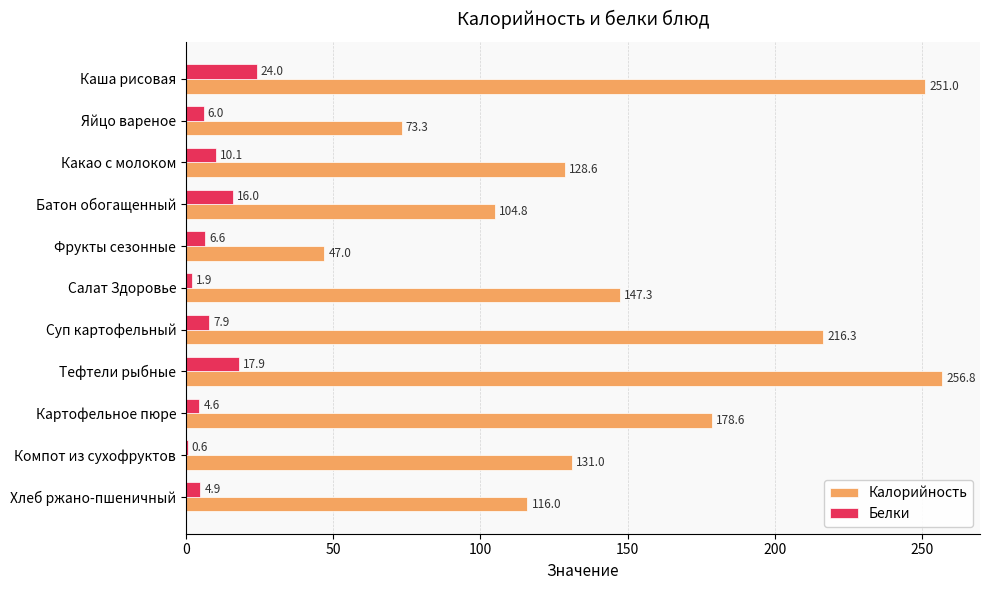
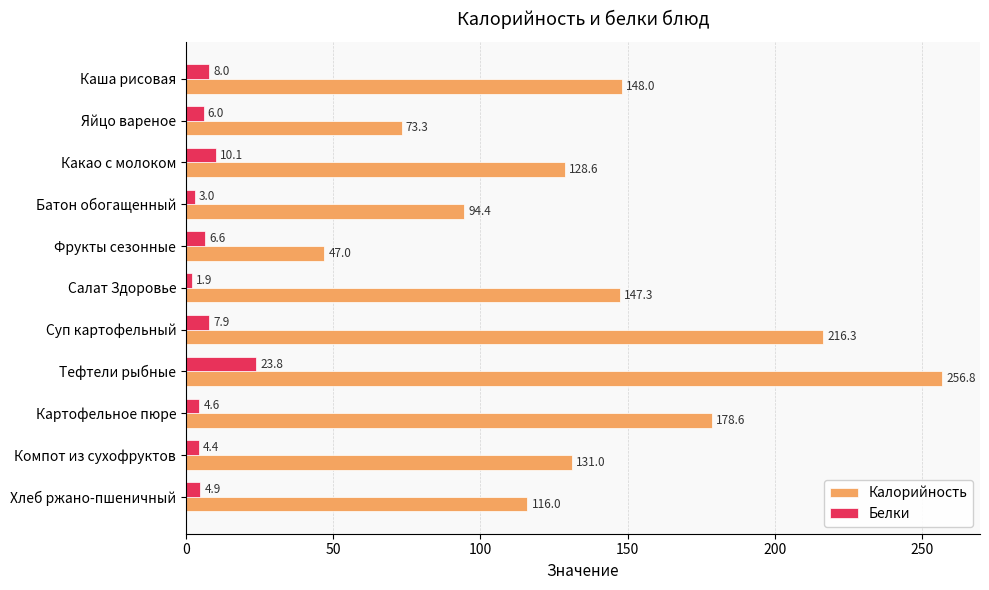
  {
    "Калорийность": {
-     "Каша рисовая": 251.0,
+     "Каша рисовая": 148.0,
      "Яйцо вареное": 73.3,
      "Какао с молоком": 128.6,
-     "Батон обогащенный": 104.8,
+     "Батон обогащенный": 94.4,
      "Фрукты сезонные": 47.0,
      "Салат Здоровье": 147.3,
      "Суп картофельный": 216.3,
      "Тефтели рыбные": 256.8,
      "Картофельное пюре": 178.6,
      "Компот из сухофруктов": 131.0,
      "Хлеб ржано-пшеничный": 116.0
    },
    "Белки": {
-     "Каша рисовая": 24.0,
+     "Каша рисовая": 8.0,
      "Яйцо вареное": 6.0,
      "Какао с молоком": 10.1,
-     "Батон обогащенный": 16.0,
+     "Батон обогащенный": 3.0,
      "Фрукты сезонные": 6.6,
      "Салат Здоровье": 1.9,
      "Суп картофельный": 7.9,
-     "Тефтели рыбные": 17.9,
+     "Тефтели рыбные": 23.8,
      "Картофельное пюре": 4.6,
-     "Компот из сухофруктов": 0.6,
+     "Компот из сухофруктов": 4.4,
      "Хлеб ржано-пшеничный": 4.9
    }
  }
